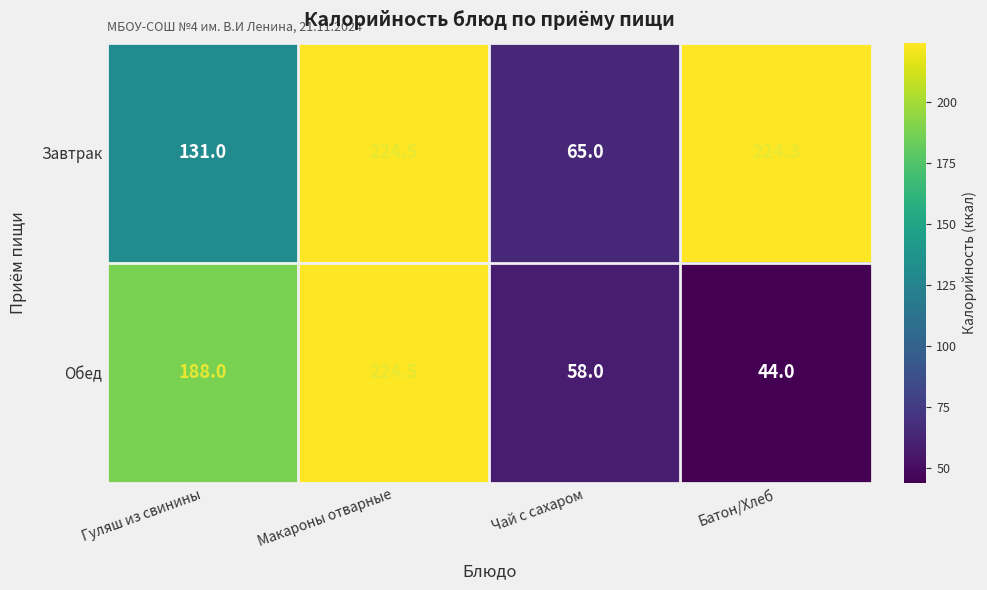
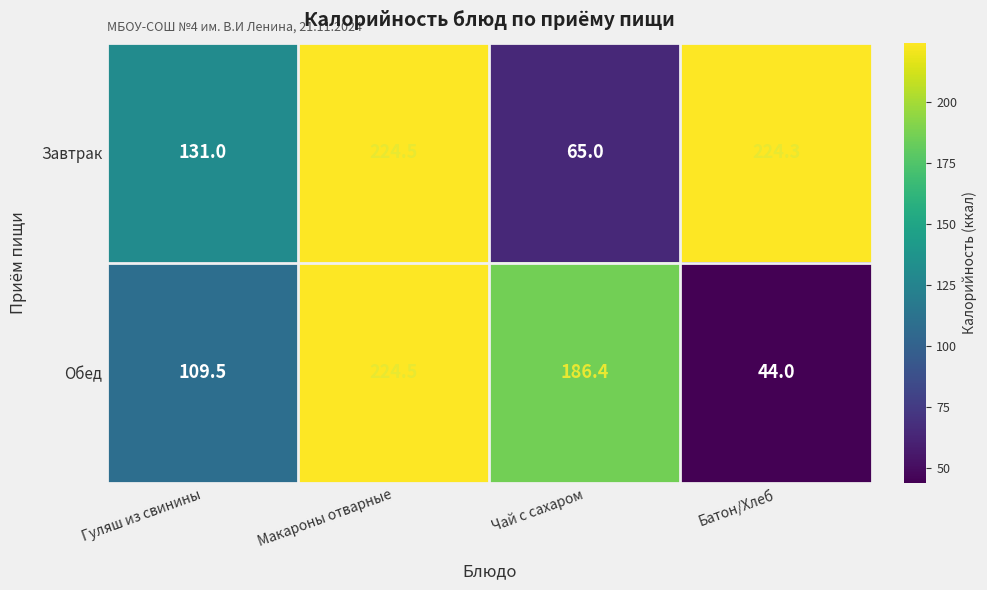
  {
    "Обед": {
-     "Гуляш из свинины": 188.0,
-     "Чай с сахаром": 58.0
+     "Гуляш из свинины": 109.5,
+     "Чай с сахаром": 186.4
    }
  }
